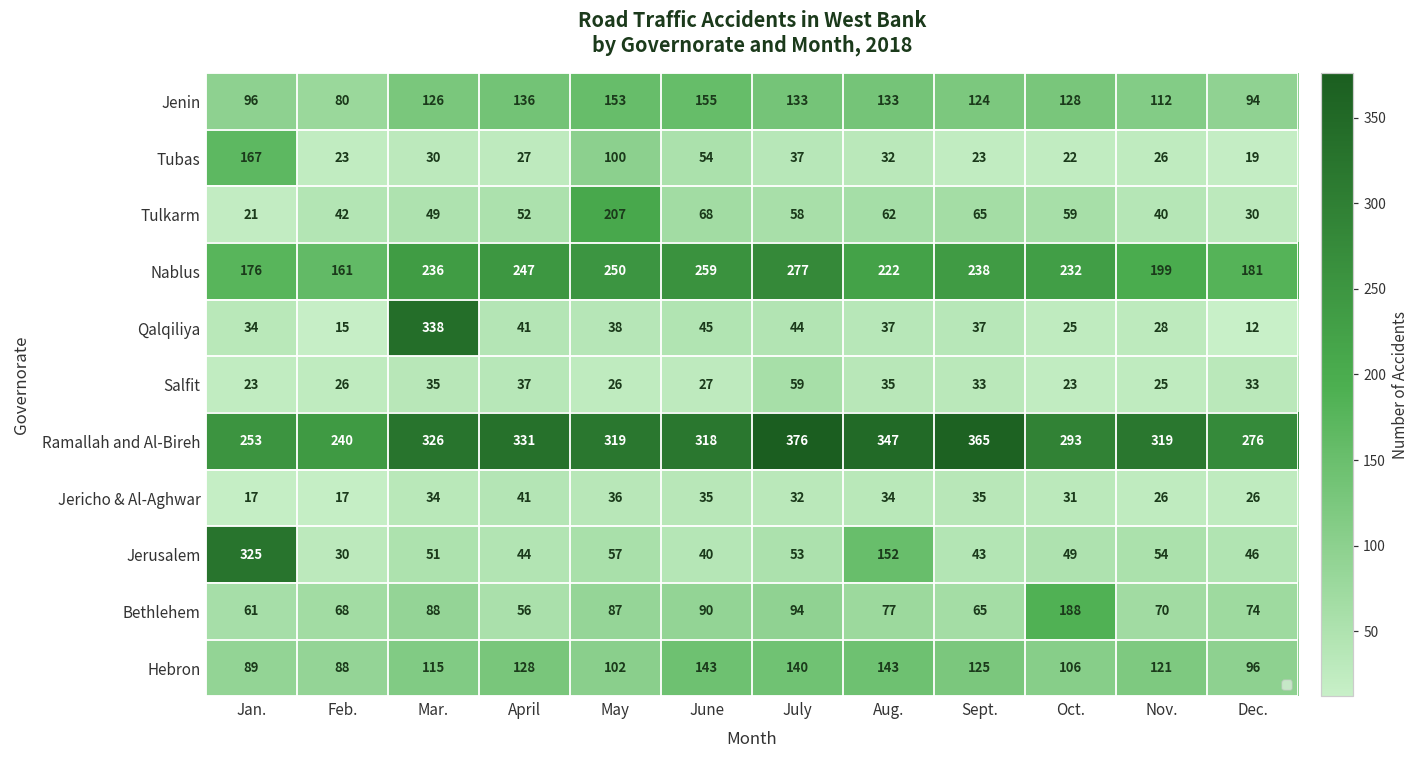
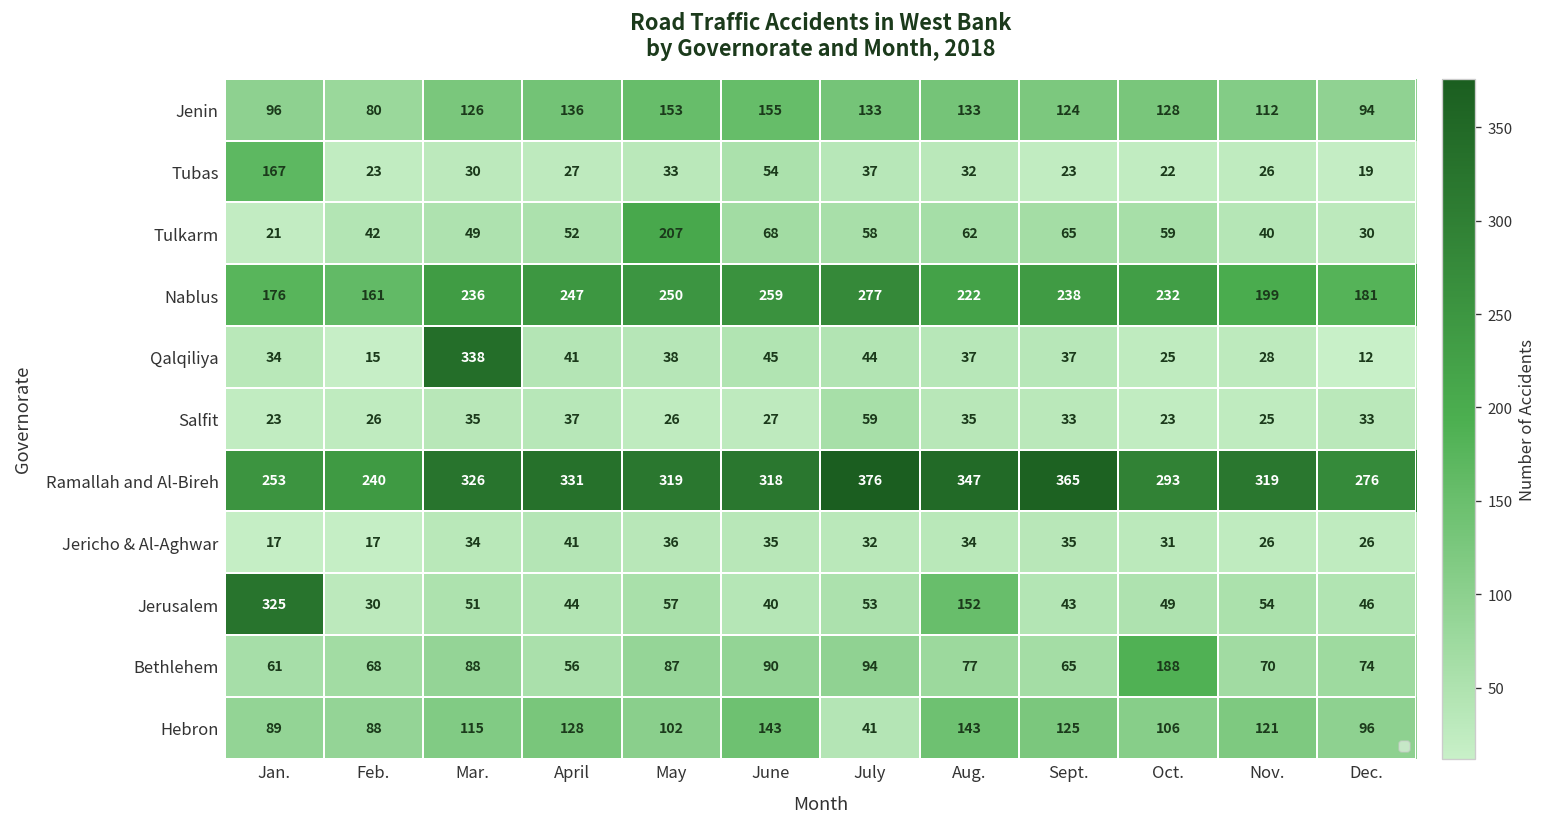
  {
    "Jenin": {
      "Jan.": 96,
      "Feb.": 80,
      "Mar.": 126,
      "April": 136,
      "May": 153,
      "June": 155,
      "July": 133,
      "Aug.": 133,
      "Sept.": 124,
      "Oct.": 128,
      "Nov.": 112,
      "Dec.": 94
    },
    "Tubas": {
      "Jan.": 167,
      "Feb.": 23,
      "Mar.": 30,
      "April": 27,
-     "May": 100,
+     "May": 33,
      "June": 54,
      "July": 37,
      "Aug.": 32,
      "Sept.": 23,
      "Oct.": 22,
      "Nov.": 26,
      "Dec.": 19
    },
    "Tulkarm": {
      "Jan.": 21,
      "Feb.": 42,
      "Mar.": 49,
      "April": 52,
      "May": 207,
      "June": 68,
      "July": 58,
      "Aug.": 62,
      "Sept.": 65,
      "Oct.": 59,
      "Nov.": 40,
      "Dec.": 30
    },
    "Nablus": {
      "Jan.": 176,
      "Feb.": 161,
      "Mar.": 236,
      "April": 247,
      "May": 250,
      "June": 259,
      "July": 277,
      "Aug.": 222,
      "Sept.": 238,
      "Oct.": 232,
      "Nov.": 199,
      "Dec.": 181
    },
    "Qalqiliya": {
      "Jan.": 34,
      "Feb.": 15,
      "Mar.": 338,
      "April": 41,
      "May": 38,
      "June": 45,
      "July": 44,
      "Aug.": 37,
      "Sept.": 37,
      "Oct.": 25,
      "Nov.": 28,
      "Dec.": 12
    },
    "Salfit": {
      "Jan.": 23,
      "Feb.": 26,
      "Mar.": 35,
      "April": 37,
      "May": 26,
      "June": 27,
      "July": 59,
      "Aug.": 35,
      "Sept.": 33,
      "Oct.": 23,
      "Nov.": 25,
      "Dec.": 33
    },
    "Ramallah and Al-Bireh": {
      "Jan.": 253,
      "Feb.": 240,
      "Mar.": 326,
      "April": 331,
      "May": 319,
      "June": 318,
      "July": 376,
      "Aug.": 347,
      "Sept.": 365,
      "Oct.": 293,
      "Nov.": 319,
      "Dec.": 276
    },
    "Jericho & Al-Aghwar": {
      "Jan.": 17,
      "Feb.": 17,
      "Mar.": 34,
      "April": 41,
      "May": 36,
      "June": 35,
      "July": 32,
      "Aug.": 34,
      "Sept.": 35,
      "Oct.": 31,
      "Nov.": 26,
      "Dec.": 26
    },
    "Jerusalem": {
      "Jan.": 325,
      "Feb.": 30,
      "Mar.": 51,
      "April": 44,
      "May": 57,
      "June": 40,
      "July": 53,
      "Aug.": 152,
      "Sept.": 43,
      "Oct.": 49,
      "Nov.": 54,
      "Dec.": 46
    },
    "Bethlehem": {
      "Jan.": 61,
      "Feb.": 68,
      "Mar.": 88,
      "April": 56,
      "May": 87,
      "June": 90,
      "July": 94,
      "Aug.": 77,
      "Sept.": 65,
      "Oct.": 188,
      "Nov.": 70,
      "Dec.": 74
    },
    "Hebron": {
      "Jan.": 89,
      "Feb.": 88,
      "Mar.": 115,
      "April": 128,
      "May": 102,
      "June": 143,
-     "July": 140,
+     "July": 41,
      "Aug.": 143,
      "Sept.": 125,
      "Oct.": 106,
      "Nov.": 121,
      "Dec.": 96
    }
  }
